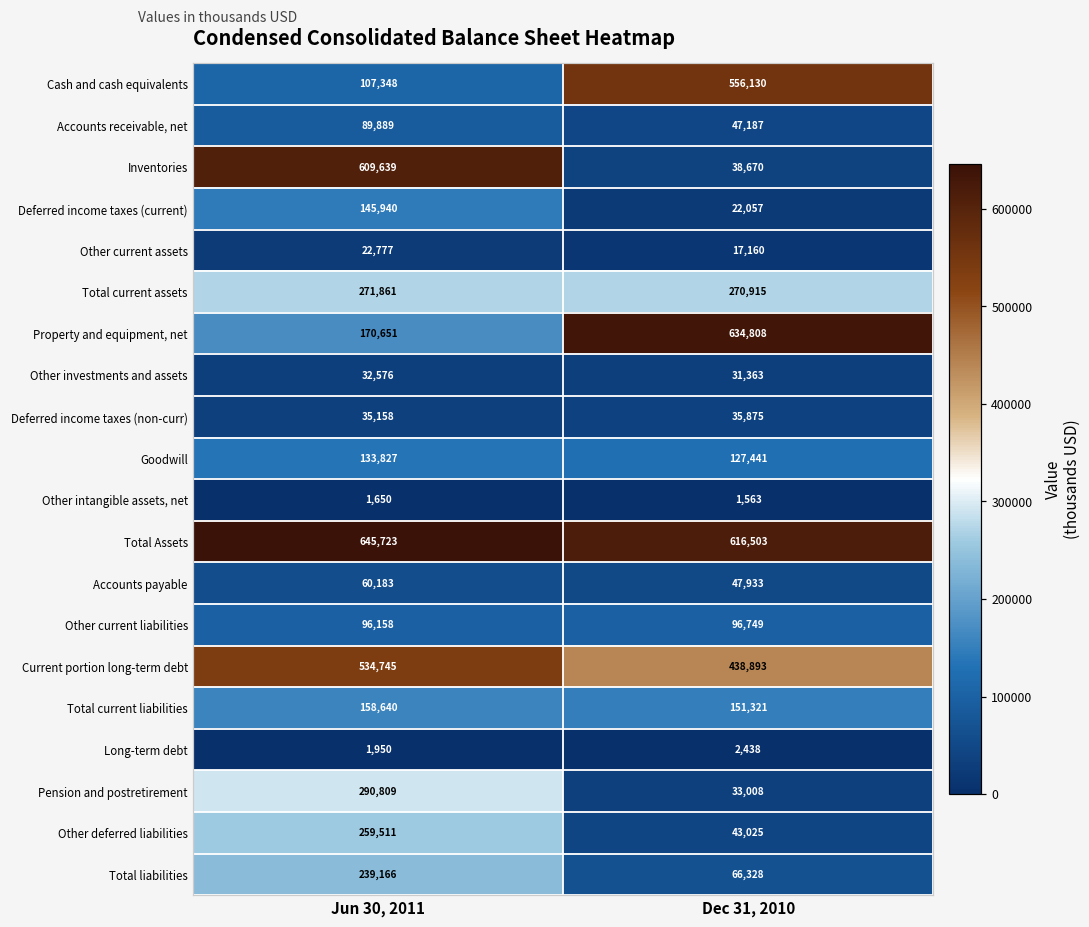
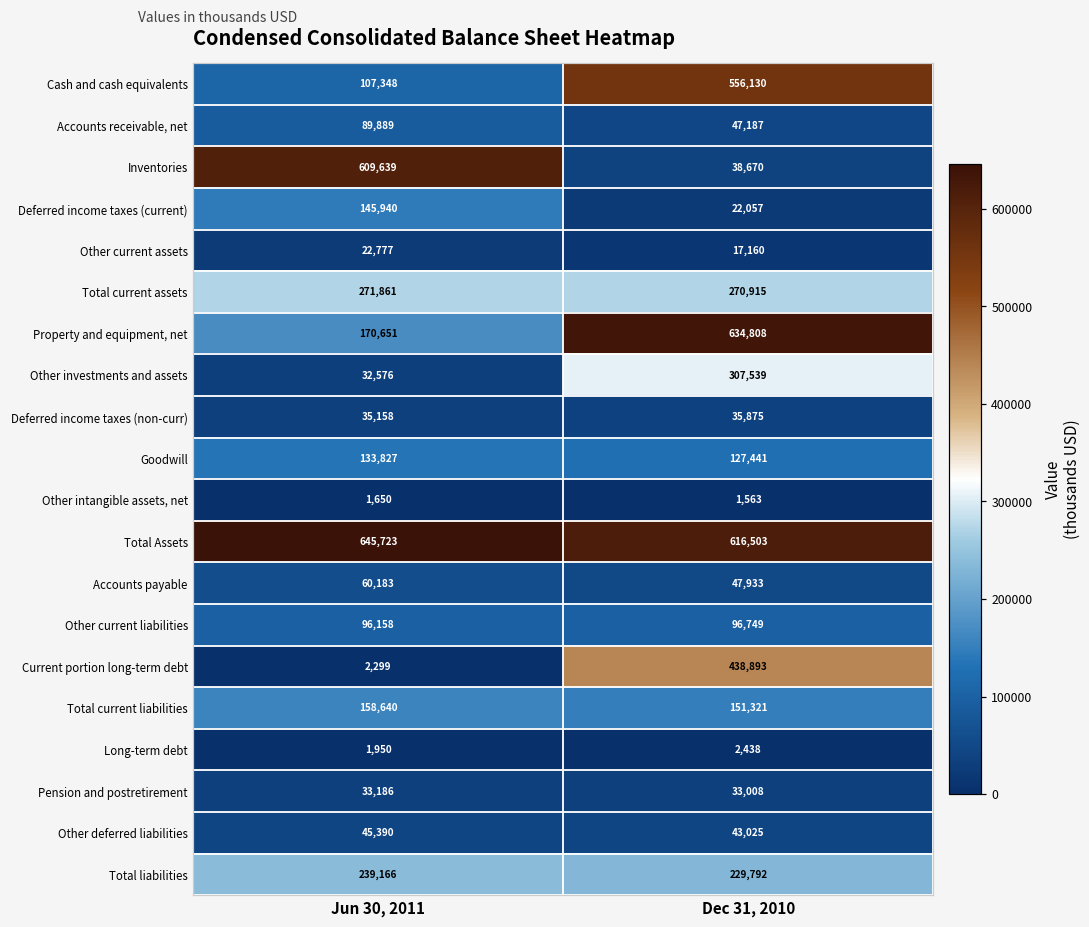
  {
    "Cash and cash equivalents": {
      "Jun 30, 2011": "107,348",
      "Dec 31, 2010": "556,130"
    },
    "Accounts receivable, net": {
      "Jun 30, 2011": "89,889",
      "Dec 31, 2010": "47,187"
    },
    "Inventories": {
      "Jun 30, 2011": "609,639",
      "Dec 31, 2010": "38,670"
    },
    "Deferred income taxes (current)": {
      "Jun 30, 2011": "145,940",
      "Dec 31, 2010": "22,057"
    },
    "Other current assets": {
      "Jun 30, 2011": "22,777",
      "Dec 31, 2010": "17,160"
    },
    "Total current assets": {
      "Jun 30, 2011": "271,861",
      "Dec 31, 2010": "270,915"
    },
    "Property and equipment, net": {
      "Jun 30, 2011": "170,651",
      "Dec 31, 2010": "634,808"
    },
    "Other investments and assets": {
      "Jun 30, 2011": "32,576",
-     "Dec 31, 2010": "31,363"
+     "Dec 31, 2010": "307,539"
    },
    "Deferred income taxes (non-curr)": {
      "Jun 30, 2011": "35,158",
      "Dec 31, 2010": "35,875"
    },
    "Goodwill": {
      "Jun 30, 2011": "133,827",
      "Dec 31, 2010": "127,441"
    },
    "Other intangible assets, net": {
      "Jun 30, 2011": "1,650",
      "Dec 31, 2010": "1,563"
    },
    "Total Assets": {
      "Jun 30, 2011": "645,723",
      "Dec 31, 2010": "616,503"
    },
    "Accounts payable": {
      "Jun 30, 2011": "60,183",
      "Dec 31, 2010": "47,933"
    },
    "Other current liabilities": {
      "Jun 30, 2011": "96,158",
      "Dec 31, 2010": "96,749"
    },
    "Current portion long-term debt": {
-     "Jun 30, 2011": "534,745",
+     "Jun 30, 2011": "2,299",
      "Dec 31, 2010": "438,893"
    },
    "Total current liabilities": {
      "Jun 30, 2011": "158,640",
      "Dec 31, 2010": "151,321"
    },
    "Long-term debt": {
      "Jun 30, 2011": "1,950",
      "Dec 31, 2010": "2,438"
    },
    "Pension and postretirement": {
-     "Jun 30, 2011": "290,809",
+     "Jun 30, 2011": "33,186",
      "Dec 31, 2010": "33,008"
    },
    "Other deferred liabilities": {
-     "Jun 30, 2011": "259,511",
+     "Jun 30, 2011": "45,390",
      "Dec 31, 2010": "43,025"
    },
    "Total liabilities": {
      "Jun 30, 2011": "239,166",
-     "Dec 31, 2010": "66,328"
+     "Dec 31, 2010": "229,792"
    }
  }
